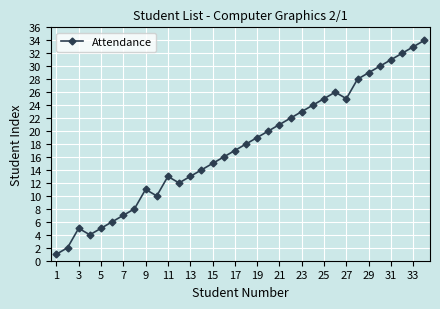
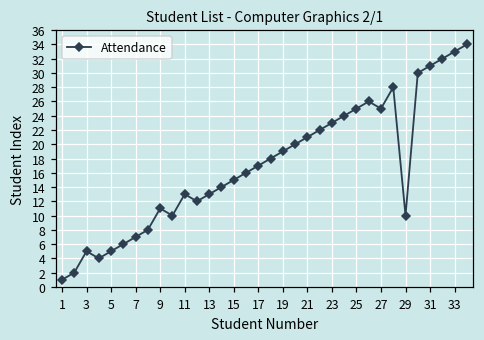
  {
    "1": 1,
    "3": 5,
    "5": 5,
    "7": 7,
    "9": 11,
    "11": 13,
    "13": 13,
    "15": 15,
    "17": 17,
    "19": 19,
    "21": 21,
    "23": 23,
    "25": 25,
    "27": 25,
-   "29": 29,
+   "29": 10,
    "31": 31,
    "33": 33
  }
